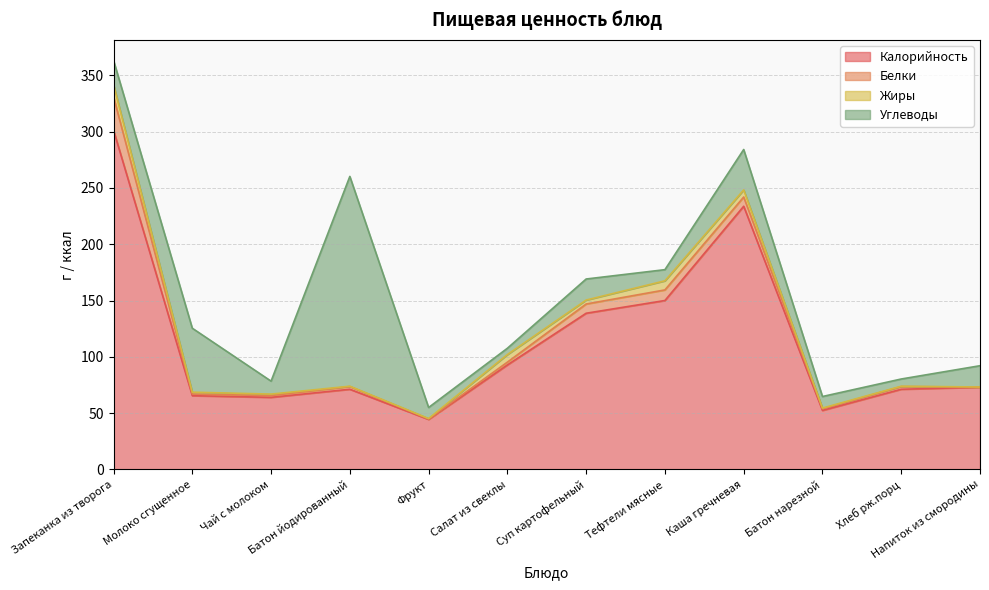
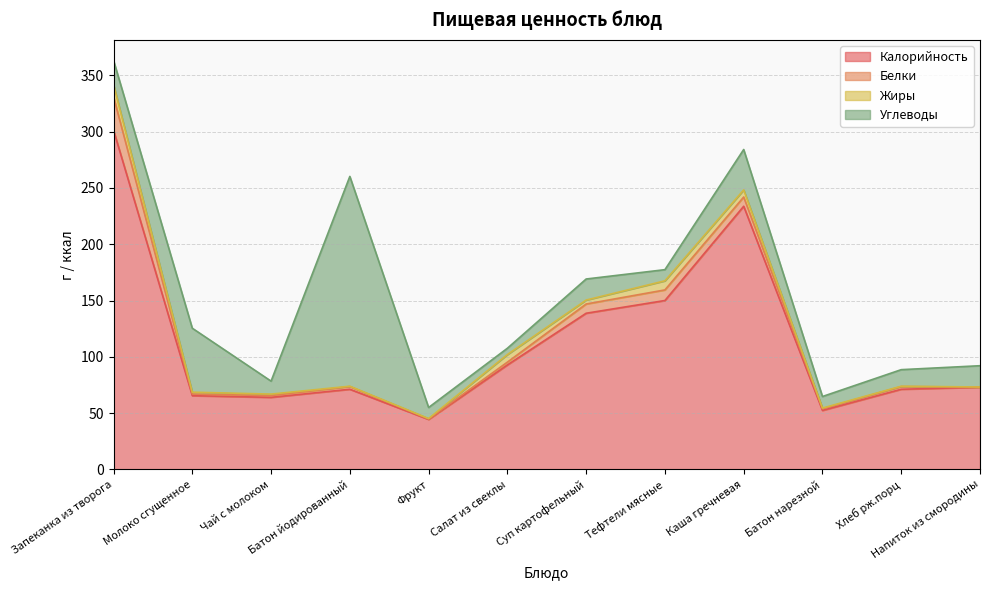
  {
    "Углеводы": {
      "Запеканка из творога": 22,
      "Молоко сгущенное": 57,
      "Чай с молоком": 12,
      "Батон йодированный": 186,
      "Фрукт": 10,
      "Салат из свеклы": 6,
      "Суп картофельный": 19,
      "Тефтели мясные": 10,
      "Каша гречневая": 36,
      "Батон нарезной": 10,
-     "Хлеб рж.порц": 6,
+     "Хлеб рж.порц": 15,
      "Напиток из смородины": 19
    }
  }
